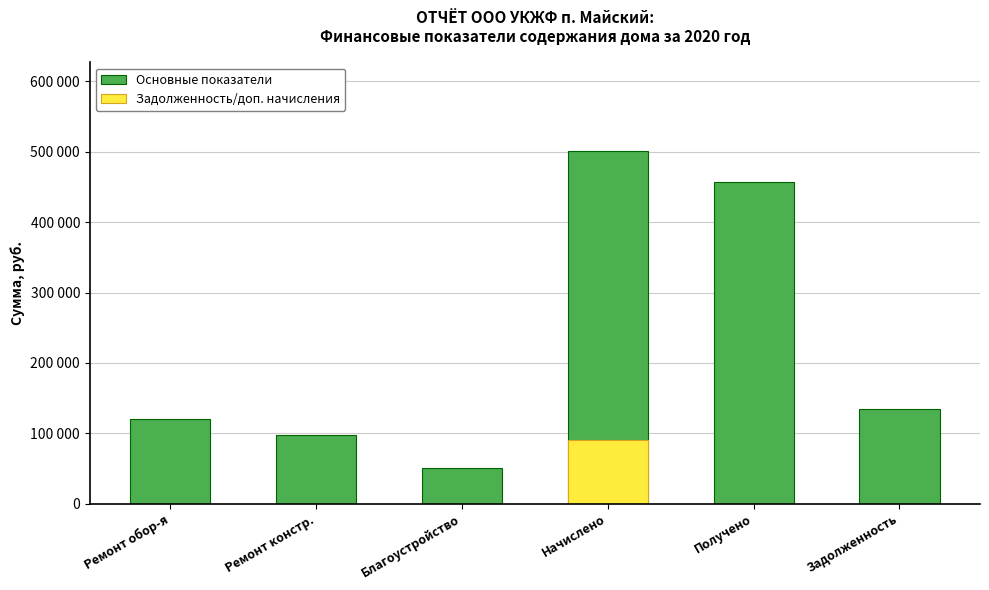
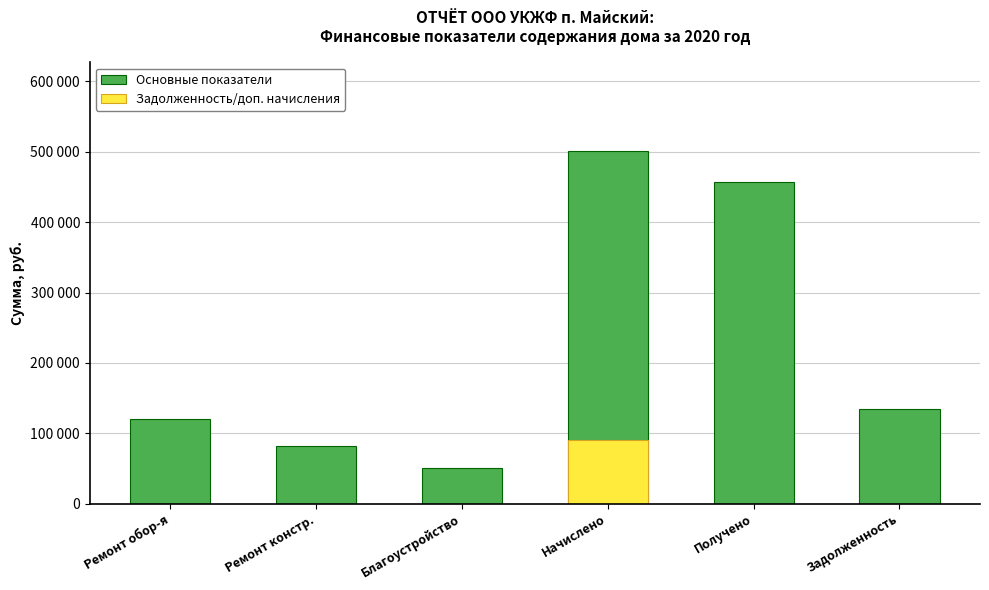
  {
    "Основные показатели": {
      "Ремонт обор-я": 120000,
-     "Ремонт констр.": 100000,
+     "Ремонт констр.": 80000,
      "Благоустройство": 50000,
      "Начислено": 500000,
      "Получено": 460000,
      "Задолженность": 130000
    },
    "Задолженность/доп. начисления": {
      "Ремонт обор-я": 0,
      "Ремонт констр.": 0,
      "Благоустройство": 0,
      "Получено": 0,
      "Задолженность": 0
    }
  }
